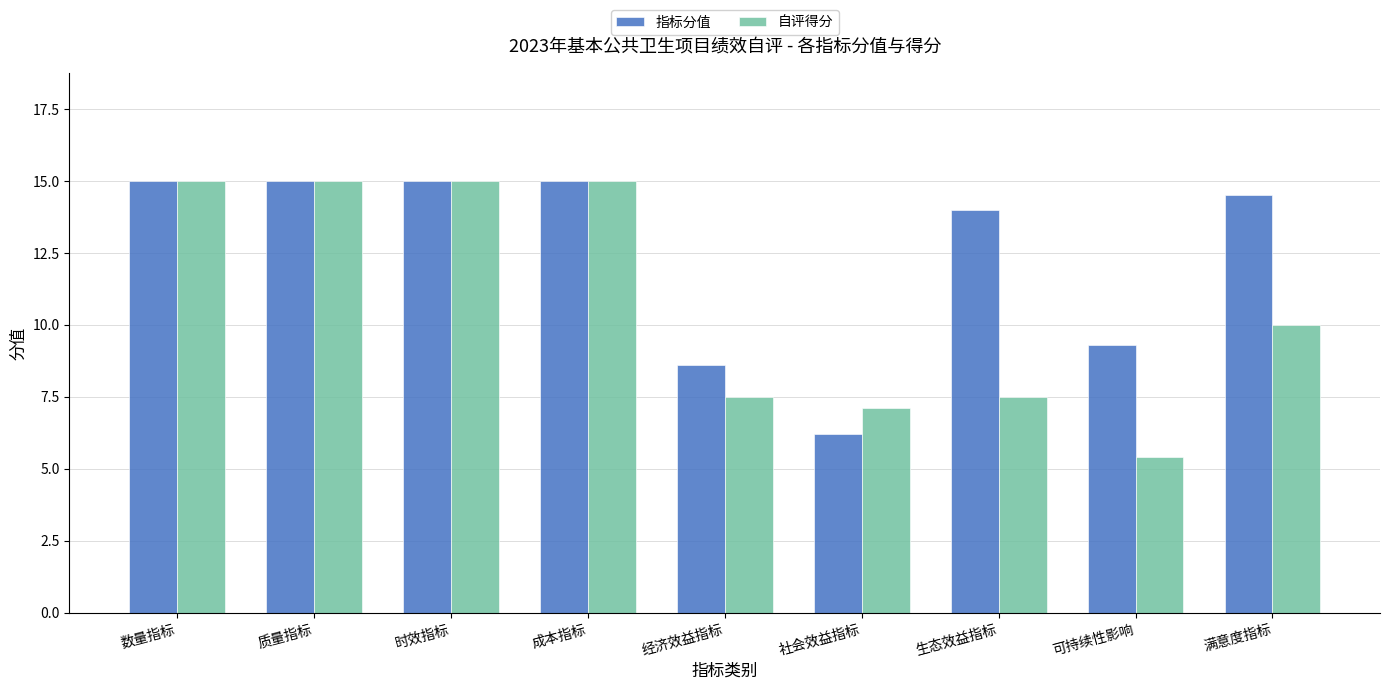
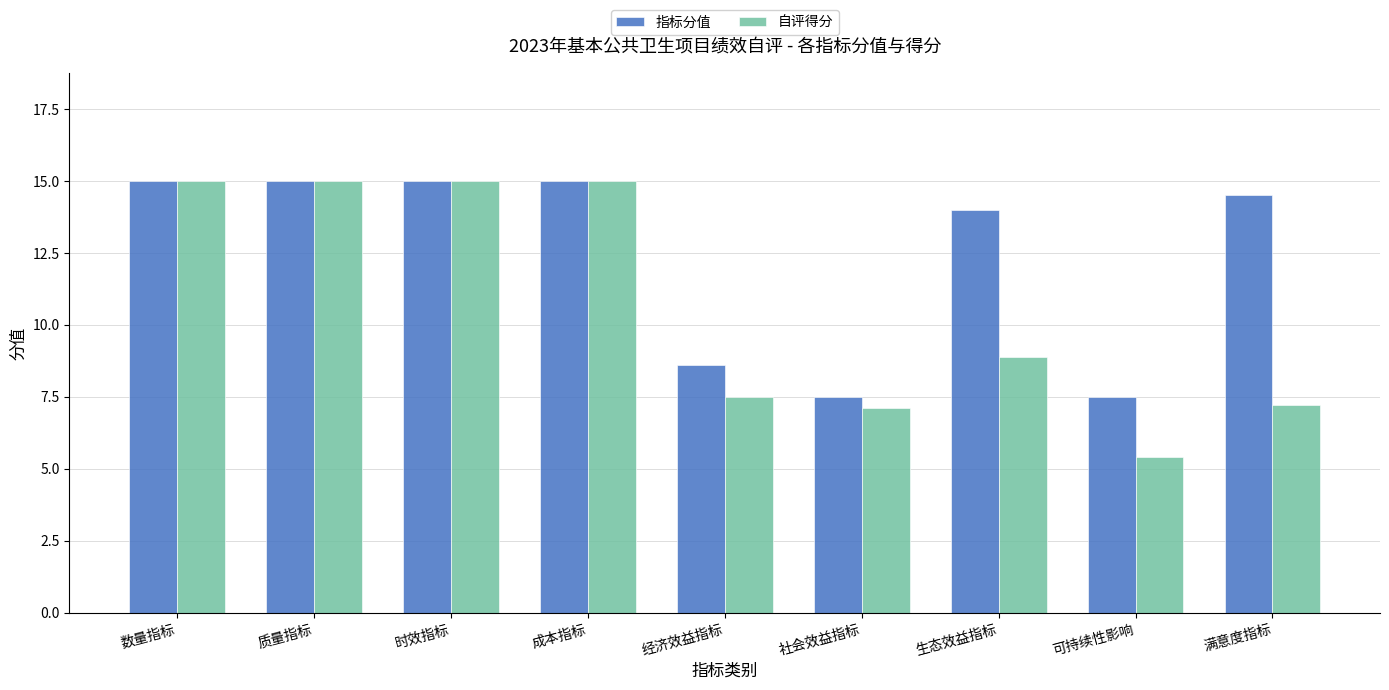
  {
    "指标分值": {
      "数量指标": 15.0,
      "质量指标": 15.0,
      "时效指标": 15.0,
      "成本指标": 15.0,
      "经济效益指标": 8.6,
-     "社会效益指标": 6.2,
+     "社会效益指标": 7.5,
      "生态效益指标": 14.0,
-     "可持续性影响": 9.3,
+     "可持续性影响": 7.5,
      "满意度指标": 14.5
    },
    "自评得分": {
      "数量指标": 15.0,
      "质量指标": 15.0,
      "时效指标": 15.0,
      "成本指标": 15.0,
      "经济效益指标": 7.5,
      "社会效益指标": 7.1,
-     "生态效益指标": 7.5,
+     "生态效益指标": 8.9,
      "可持续性影响": 5.4,
-     "满意度指标": 10.0
+     "满意度指标": 7.2
    }
  }
